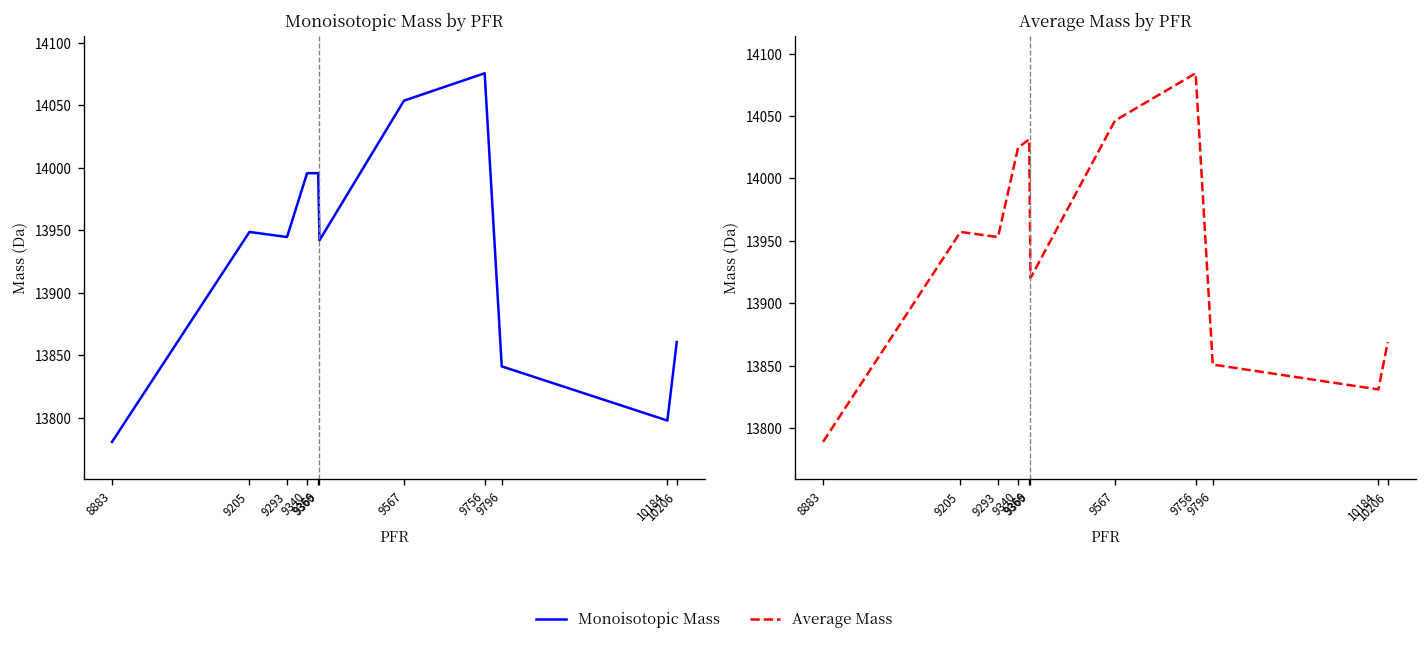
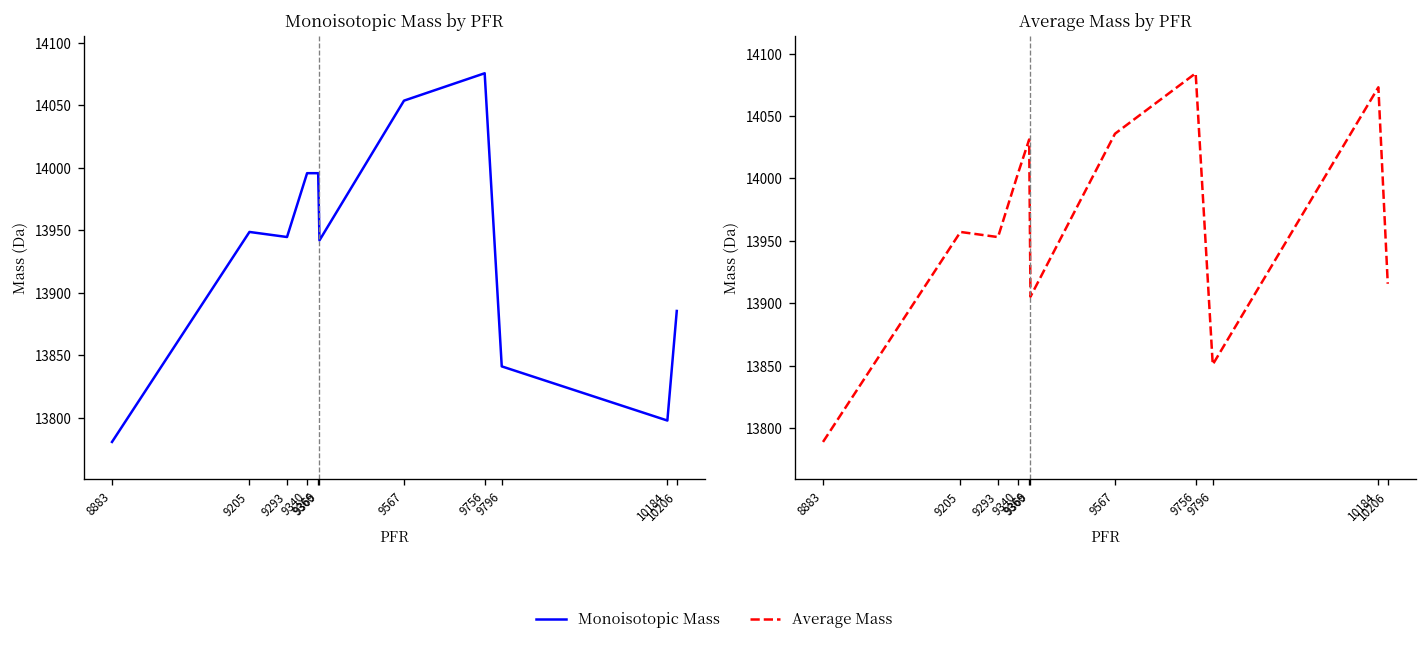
  {
    "Monoisotopic Mass by PFR": {
      "8883": 13781,
      "9205": 13949,
      "9293": 13945,
      "9340": 13996,
      "9366": 13996,
      "9369": 13942,
      "9567": 14054,
      "9756": 14076,
      "9796": 13841,
      "10184": 13798,
-     "10206": 13860
+     "10206": 13885
    },
    "Average Mass by PFR": {
      "8883": 13789,
      "9205": 13957,
      "9293": 13953,
-     "9340": 14025,
+     "9340": 14004,
      "9366": 14031,
-     "9369": 13920,
-     "9567": 14046,
+     "9369": 13905,
+     "9567": 14036,
      "9756": 14084,
      "9796": 13851,
-     "10184": 13831,
-     "10206": 13869
+     "10184": 14073,
+     "10206": 13916
    }
  }
